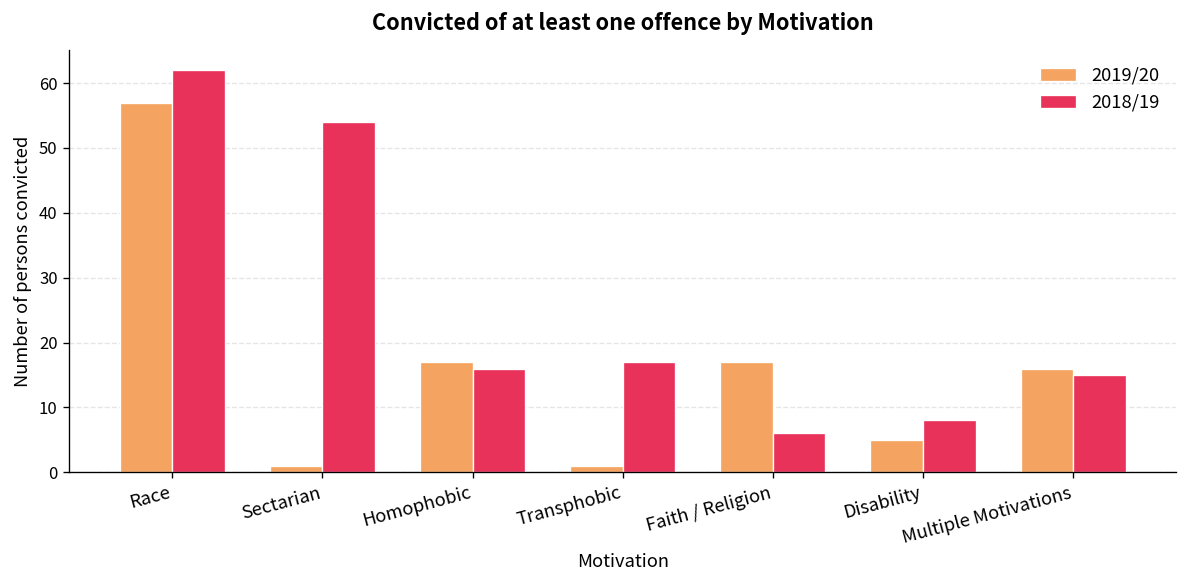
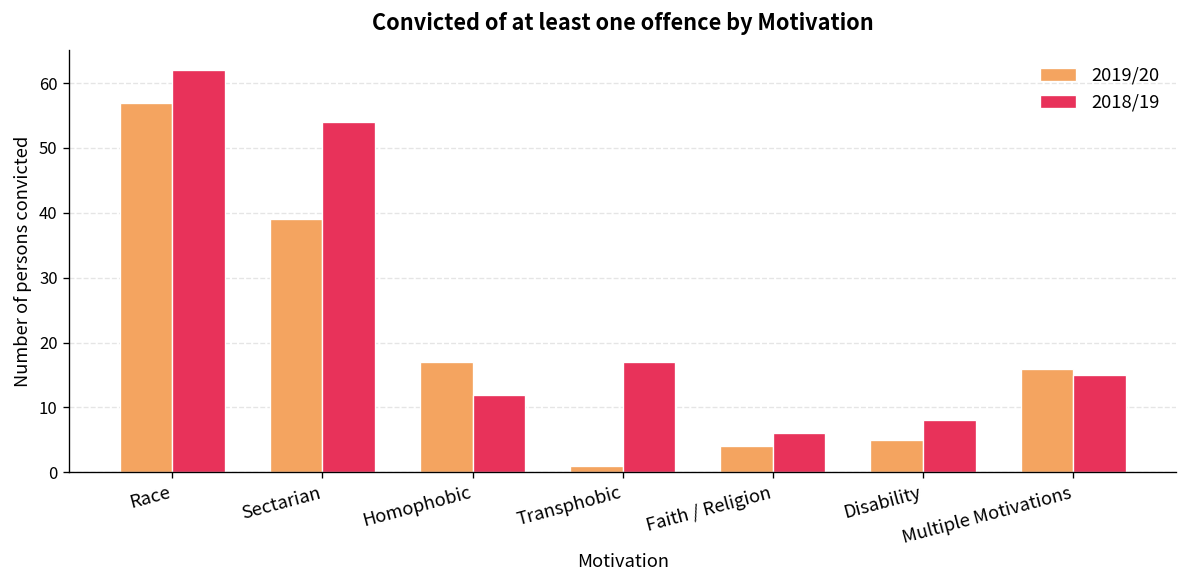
  {
    "2019/20": {
      "Race": 57,
-     "Sectarian": 1,
+     "Sectarian": 39,
      "Homophobic": 17,
      "Transphobic": 1,
-     "Faith / Religion": 17,
+     "Faith / Religion": 4,
      "Disability": 5,
      "Multiple Motivations": 16
    },
    "2018/19": {
      "Race": 62,
      "Sectarian": 54,
-     "Homophobic": 16,
+     "Homophobic": 12,
      "Transphobic": 17,
      "Faith / Religion": 6,
      "Disability": 8,
      "Multiple Motivations": 15
    }
  }
